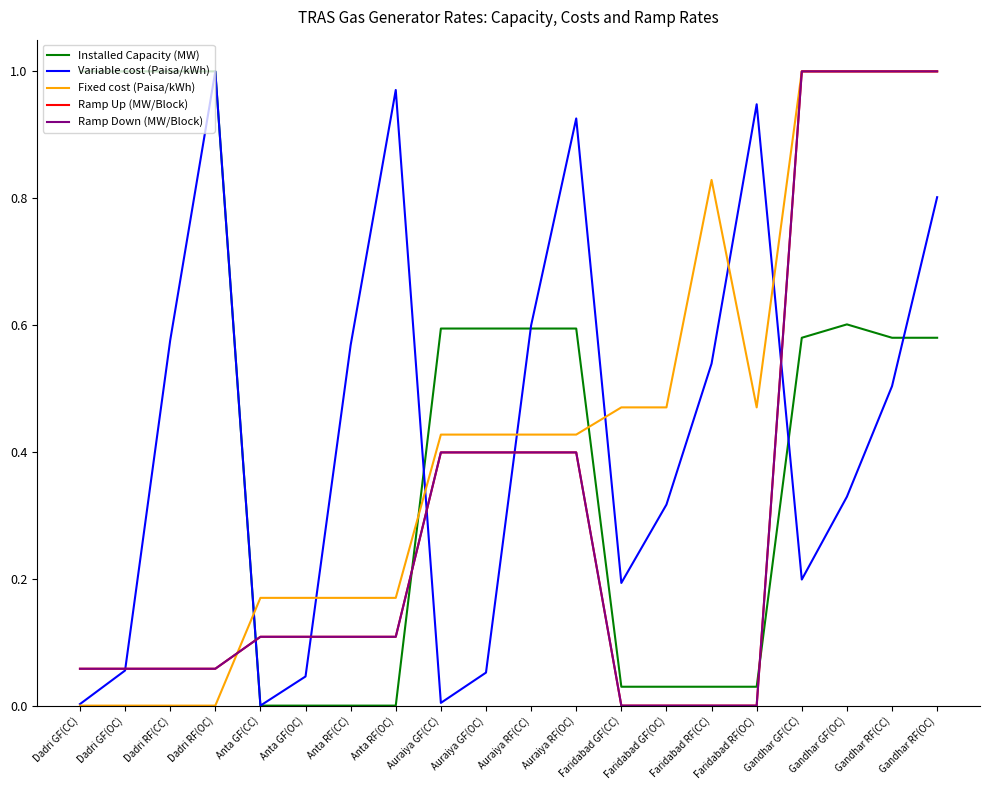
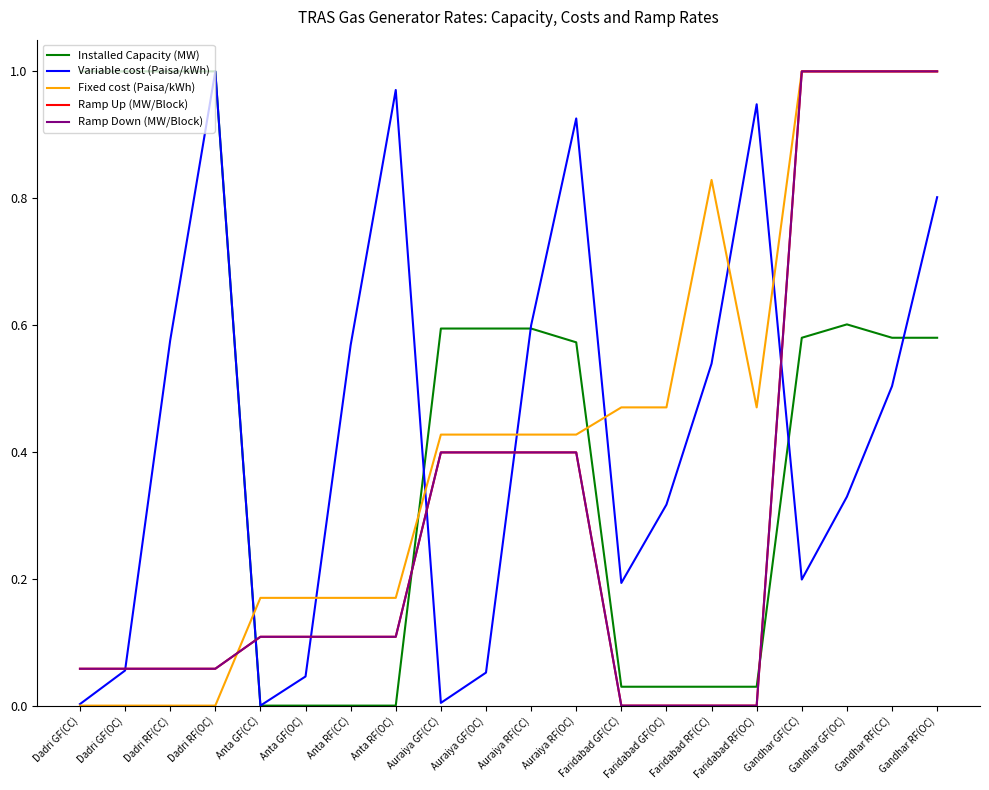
  {
    "Installed Capacity (MW)": {
      "Anta GF(OC)": 0.00,
      "Anta RF(CC)": 0.00,
      "Anta RF(OC)": 0.00,
      "Auraiya GF(CC)": 0.59,
      "Auraiya GF(OC)": 0.59,
      "Auraiya RF(CC)": 0.59,
-     "Auraiya RF(OC)": 0.59,
+     "Auraiya RF(OC)": 0.57,
      "Faridabad GF(CC)": 0.03,
      "Faridabad GF(OC)": 0.03,
      "Faridabad RF(CC)": 0.03,
      "Faridabad RF(OC)": 0.03,
      "Gandhar GF(CC)": 0.58,
      "Gandhar GF(OC)": 0.60,
      "Gandhar RF(CC)": 0.58,
      "Gandhar RF(OC)": 0.58
    },
    "Variable cost (Paisa/kWh)": {
      "Dadri RF(CC)": 0.58,
      "Anta GF(OC)": 0.05,
      "Anta RF(CC)": 0.57,
      "Anta RF(OC)": 0.97,
      "Auraiya GF(CC)": 0.00,
      "Auraiya GF(OC)": 0.05,
      "Auraiya RF(CC)": 0.60,
      "Auraiya RF(OC)": 0.93,
      "Faridabad GF(CC)": 0.19,
      "Faridabad GF(OC)": 0.32,
      "Faridabad RF(CC)": 0.54,
      "Faridabad RF(OC)": 0.95,
      "Gandhar GF(CC)": 0.20,
      "Gandhar GF(OC)": 0.33,
      "Gandhar RF(CC)": 0.50,
      "Gandhar RF(OC)": 0.80
    },
    "Fixed cost (Paisa/kWh)": {
      "Dadri GF(OC)": 0.00,
      "Dadri RF(CC)": 0.00,
      "Dadri RF(OC)": 0.00,
      "Anta GF(CC)": 0.17,
      "Anta GF(OC)": 0.17,
      "Anta RF(CC)": 0.17,
      "Anta RF(OC)": 0.17,
      "Auraiya GF(CC)": 0.43,
      "Auraiya GF(OC)": 0.43,
      "Auraiya RF(CC)": 0.43,
      "Auraiya RF(OC)": 0.43,
      "Faridabad GF(CC)": 0.47,
      "Faridabad GF(OC)": 0.47,
      "Faridabad RF(CC)": 0.83,
      "Faridabad RF(OC)": 0.47
    },
    "Ramp Down (MW/Block)": {
      "Dadri GF(CC)": 0.06,
      "Dadri RF(CC)": 0.06,
      "Dadri RF(OC)": 0.06,
      "Anta GF(CC)": 0.11,
      "Anta GF(OC)": 0.11,
      "Anta RF(CC)": 0.11,
      "Anta RF(OC)": 0.11,
      "Auraiya GF(CC)": 0.40,
      "Auraiya GF(OC)": 0.40,
      "Auraiya RF(CC)": 0.40,
      "Auraiya RF(OC)": 0.40,
      "Faridabad GF(CC)": 0.00,
      "Faridabad GF(OC)": 0.00,
      "Faridabad RF(CC)": 0.00,
      "Faridabad RF(OC)": 0.00
    }
  }
